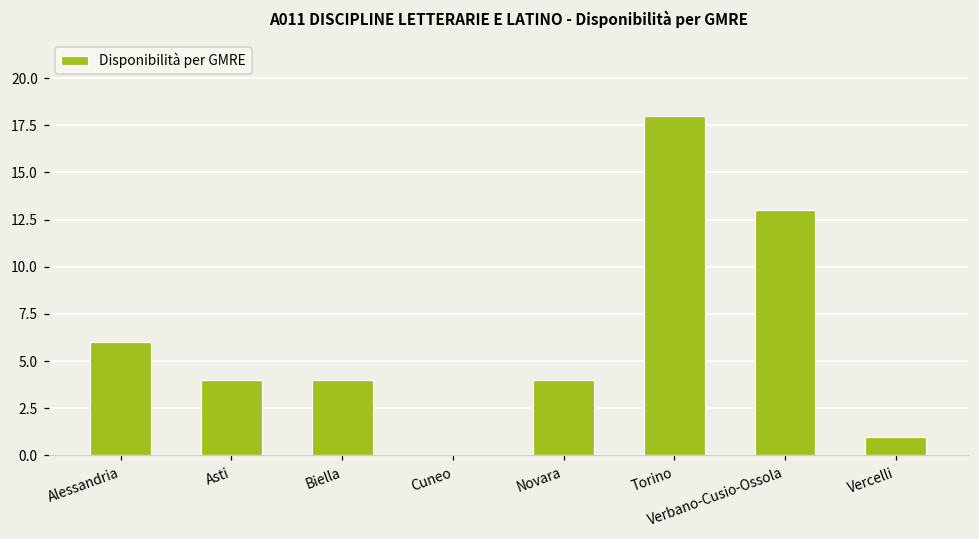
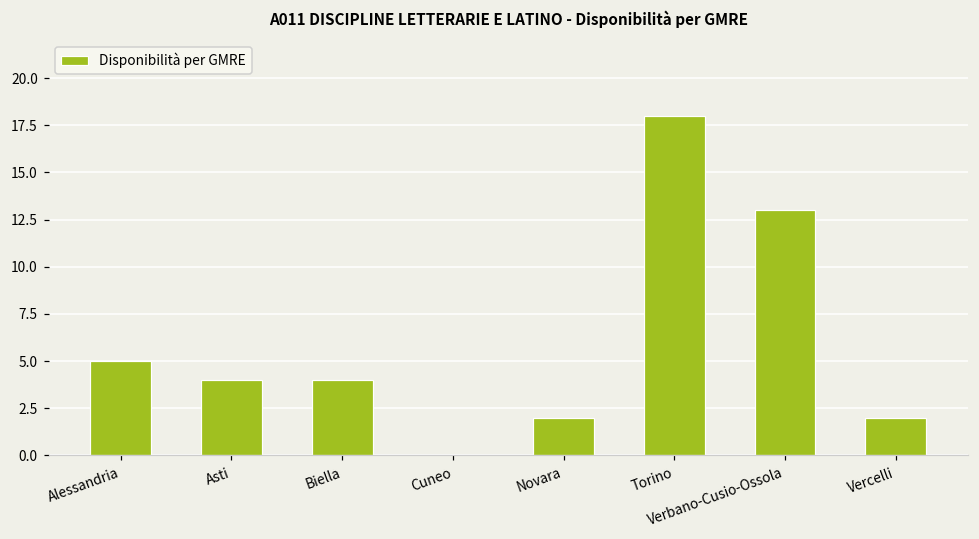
  {
-   "Alessandria": 6,
+   "Alessandria": 5,
    "Asti": 4,
    "Biella": 4,
    "Cuneo": 0,
-   "Novara": 4,
+   "Novara": 2,
    "Torino": 18,
    "Verbano-Cusio-Ossola": 13,
-   "Vercelli": 1
+   "Vercelli": 2
  }
